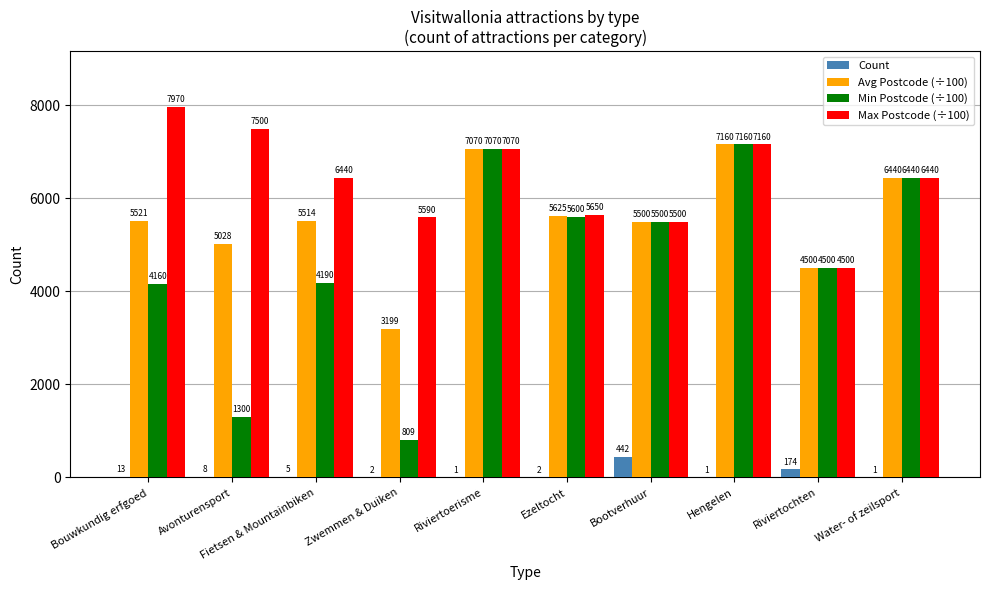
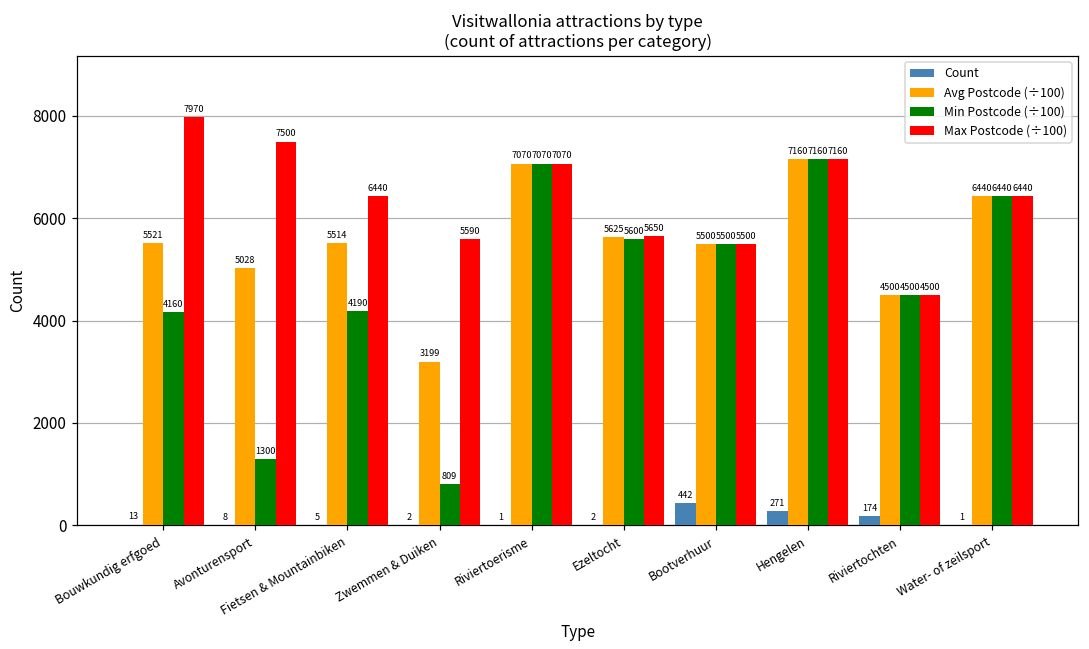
  {
    "Count": {
      "Bouwkundig erfgoed": 13,
      "Avonturensport": 8,
      "Fietsen & Mountainbiken": 5,
      "Zwemmen & Duiken": 2,
      "Riviertoerisme": 1,
      "Ezeltocht": 2,
      "Bootverhuur": 442,
-     "Hengelen": 1,
+     "Hengelen": 271,
      "Riviertochten": 174,
      "Water- of zeilsport": 1
    },
    "Avg Postcode (÷100)": {
      "Bouwkundig erfgoed": 5521,
      "Avonturensport": 5028,
      "Fietsen & Mountainbiken": 5514,
      "Zwemmen & Duiken": 3199,
      "Riviertoerisme": 7070,
      "Ezeltocht": 5625,
      "Bootverhuur": 5500,
      "Hengelen": 7160,
      "Riviertochten": 4500,
      "Water- of zeilsport": 6440
    },
    "Min Postcode (÷100)": {
      "Bouwkundig erfgoed": 4160,
      "Avonturensport": 1300,
      "Fietsen & Mountainbiken": 4190,
      "Zwemmen & Duiken": 809,
      "Riviertoerisme": 7070,
      "Ezeltocht": 5600,
      "Bootverhuur": 5500,
      "Hengelen": 7160,
      "Riviertochten": 4500,
      "Water- of zeilsport": 6440
    },
    "Max Postcode (÷100)": {
      "Bouwkundig erfgoed": 7970,
      "Avonturensport": 7500,
      "Fietsen & Mountainbiken": 6440,
      "Zwemmen & Duiken": 5590,
      "Riviertoerisme": 7070,
      "Ezeltocht": 5650,
      "Bootverhuur": 5500,
      "Hengelen": 7160,
      "Riviertochten": 4500,
      "Water- of zeilsport": 6440
    }
  }
